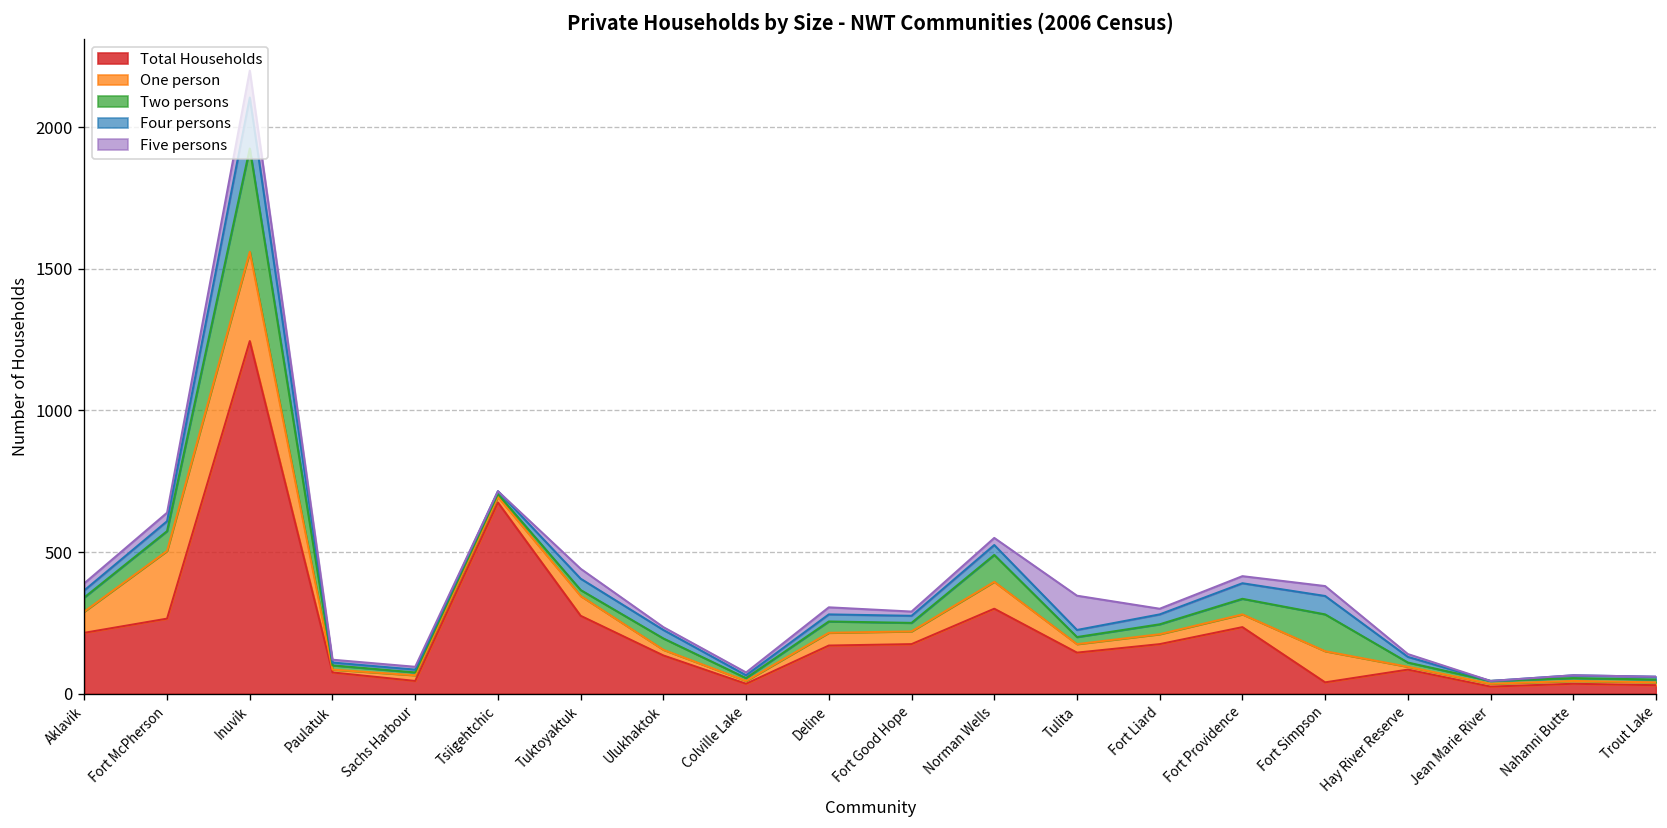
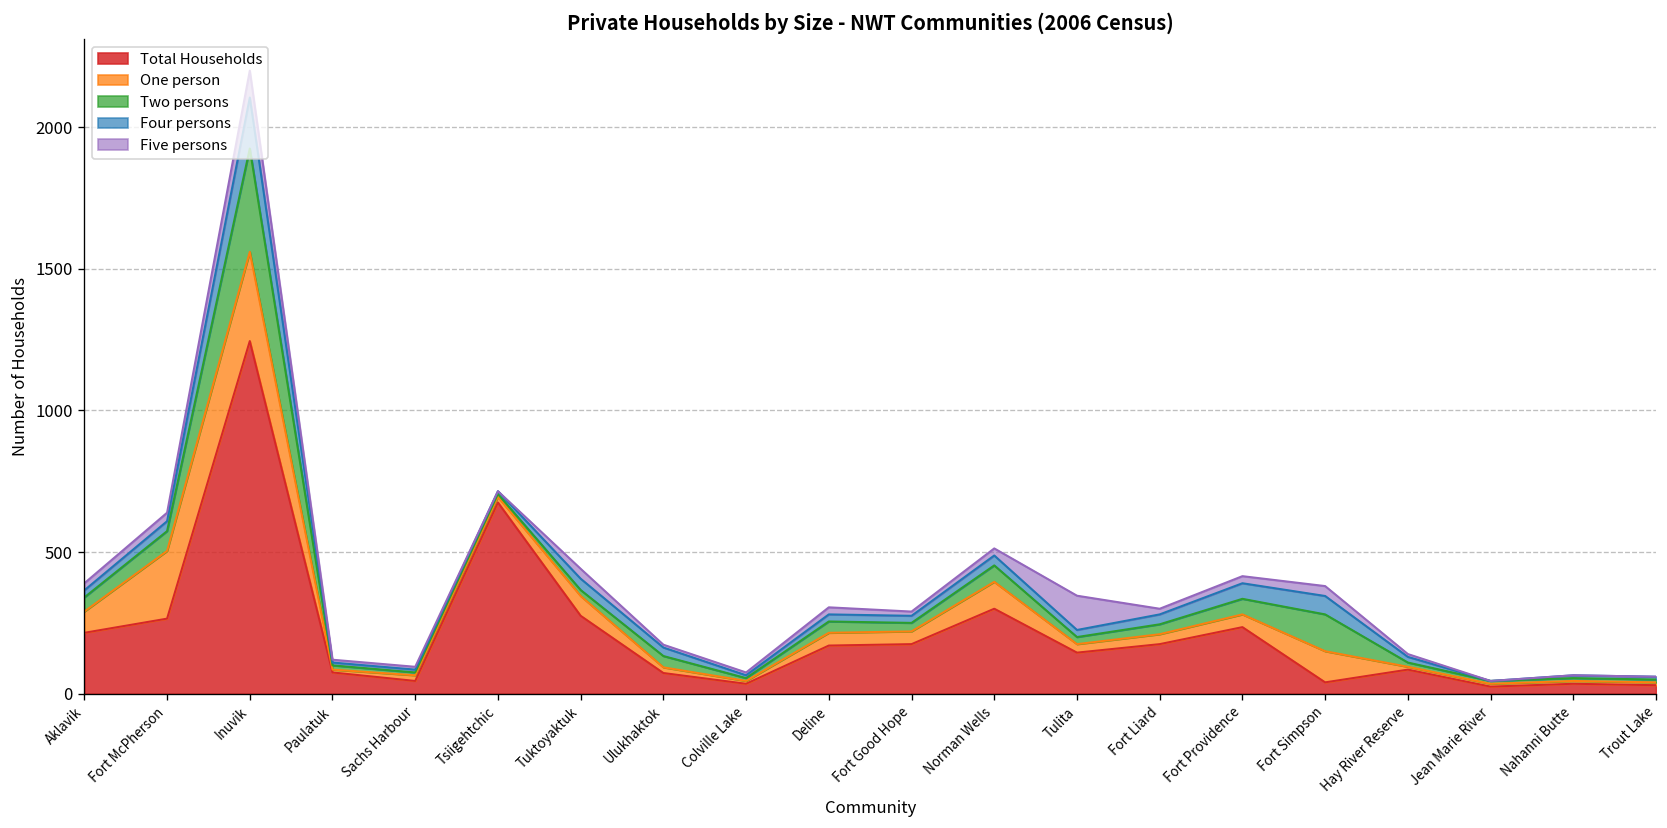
  {
    "Total Households": {
      "Aklavik": 220,
      "Fort McPherson": 270,
      "Inuvik": 1250,
      "Sachs Harbour": 50,
      "Tsiigehtchic": 680,
      "Tuktoyaktuk": 280,
-     "Ulukhaktok": 140,
+     "Ulukhaktok": 70,
      "Deline": 170,
      "Fort Good Hope": 180,
      "Norman Wells": 300,
      "Tulita": 150,
      "Fort Liard": 180,
      "Fort Providence": 240,
      "Fort Simpson": 40
    },
    "One person": {
      "Aklavik": 80,
      "Fort McPherson": 240,
      "Inuvik": 320,
      "Tuktoyaktuk": 70,
      "Ulukhaktok": 20,
      "Deline": 50,
      "Fort Good Hope": 50,
      "Norman Wells": 100,
      "Tulita": 30,
      "Fort Liard": 40,
      "Fort Providence": 50,
      "Fort Simpson": 110
    },
    "Two persons": {
      "Aklavik": 50,
      "Fort McPherson": 70,
      "Tuktoyaktuk": 20,
      "Ulukhaktok": 40,
      "Deline": 40,
      "Fort Good Hope": 30,
-     "Norman Wells": 100,
+     "Norman Wells": 60,
      "Tulita": 30,
      "Fort Liard": 40,
      "Fort Providence": 60,
      "Fort Simpson": 130,
      "Hay River Reserve": 20
    },
    "Four persons": {
      "Aklavik": 30,
      "Fort McPherson": 40,
      "Tuktoyaktuk": 40,
      "Deline": 30,
      "Fort Good Hope": 30,
      "Norman Wells": 40,
      "Tulita": 30,
      "Fort Liard": 40,
      "Fort Providence": 60,
      "Fort Simpson": 70
    },
    "Five persons": {
      "Aklavik": 30,
      "Fort McPherson": 30,
      "Tuktoyaktuk": 40,
      "Deline": 30,
      "Fort Good Hope": 20,
      "Norman Wells": 30,
      "Tulita": 120,
      "Fort Liard": 20,
      "Fort Providence": 30,
      "Fort Simpson": 40
    }
  }
